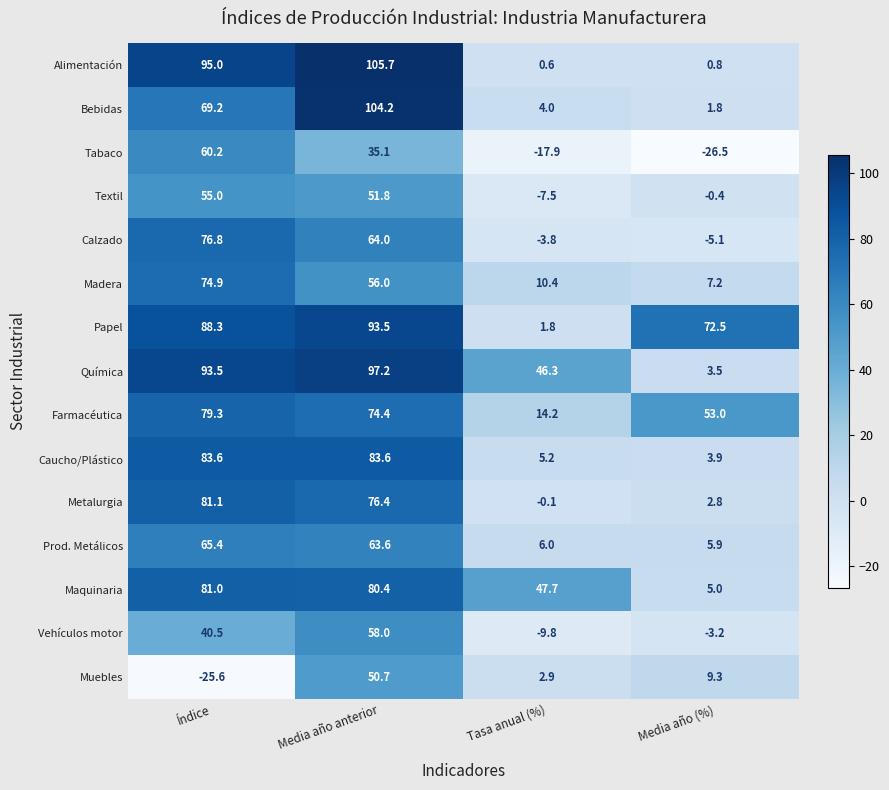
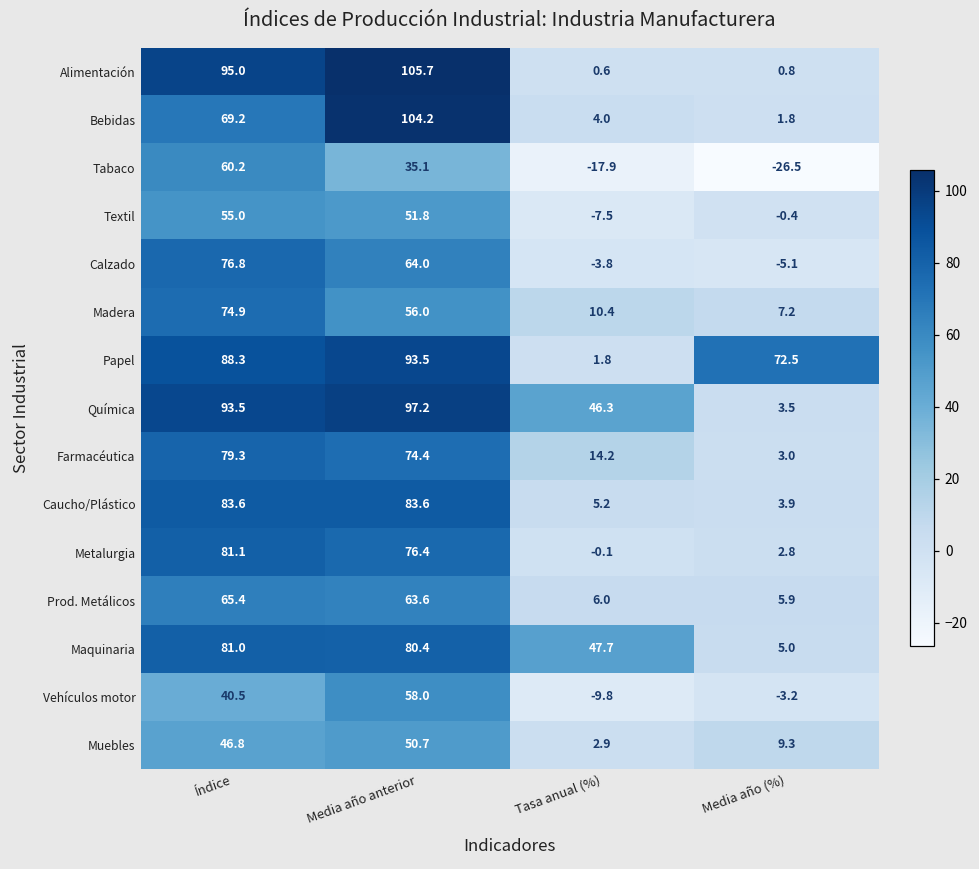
  {
    "Alimentación": {
      "Índice": 95.0,
      "Media año anterior": 105.7,
      "Tasa anual (%)": 0.6,
      "Media año (%)": 0.8
    },
    "Bebidas": {
      "Índice": 69.2,
      "Media año anterior": 104.2,
      "Tasa anual (%)": 4.0,
      "Media año (%)": 1.8
    },
    "Tabaco": {
      "Índice": 60.2,
      "Media año anterior": 35.1,
      "Tasa anual (%)": -17.9,
      "Media año (%)": -26.5
    },
    "Textil": {
      "Índice": 55.0,
      "Media año anterior": 51.8,
      "Tasa anual (%)": -7.5,
      "Media año (%)": -0.4
    },
    "Calzado": {
      "Índice": 76.8,
      "Media año anterior": 64.0,
      "Tasa anual (%)": -3.8,
      "Media año (%)": -5.1
    },
    "Madera": {
      "Índice": 74.9,
      "Media año anterior": 56.0,
      "Tasa anual (%)": 10.4,
      "Media año (%)": 7.2
    },
    "Papel": {
      "Índice": 88.3,
      "Media año anterior": 93.5,
      "Tasa anual (%)": 1.8,
      "Media año (%)": 72.5
    },
    "Química": {
      "Índice": 93.5,
      "Media año anterior": 97.2,
      "Tasa anual (%)": 46.3,
      "Media año (%)": 3.5
    },
    "Farmacéutica": {
      "Índice": 79.3,
      "Media año anterior": 74.4,
      "Tasa anual (%)": 14.2,
-     "Media año (%)": 53.0
+     "Media año (%)": 3.0
    },
    "Caucho/Plástico": {
      "Índice": 83.6,
      "Media año anterior": 83.6,
      "Tasa anual (%)": 5.2,
      "Media año (%)": 3.9
    },
    "Metalurgia": {
      "Índice": 81.1,
      "Media año anterior": 76.4,
      "Tasa anual (%)": -0.1,
      "Media año (%)": 2.8
    },
    "Prod. Metálicos": {
      "Índice": 65.4,
      "Media año anterior": 63.6,
      "Tasa anual (%)": 6.0,
      "Media año (%)": 5.9
    },
    "Maquinaria": {
      "Índice": 81.0,
      "Media año anterior": 80.4,
      "Tasa anual (%)": 47.7,
      "Media año (%)": 5.0
    },
    "Vehículos motor": {
      "Índice": 40.5,
      "Media año anterior": 58.0,
      "Tasa anual (%)": -9.8,
      "Media año (%)": -3.2
    },
    "Muebles": {
-     "Índice": -25.6,
+     "Índice": 46.8,
      "Media año anterior": 50.7,
      "Tasa anual (%)": 2.9,
      "Media año (%)": 9.3
    }
  }
